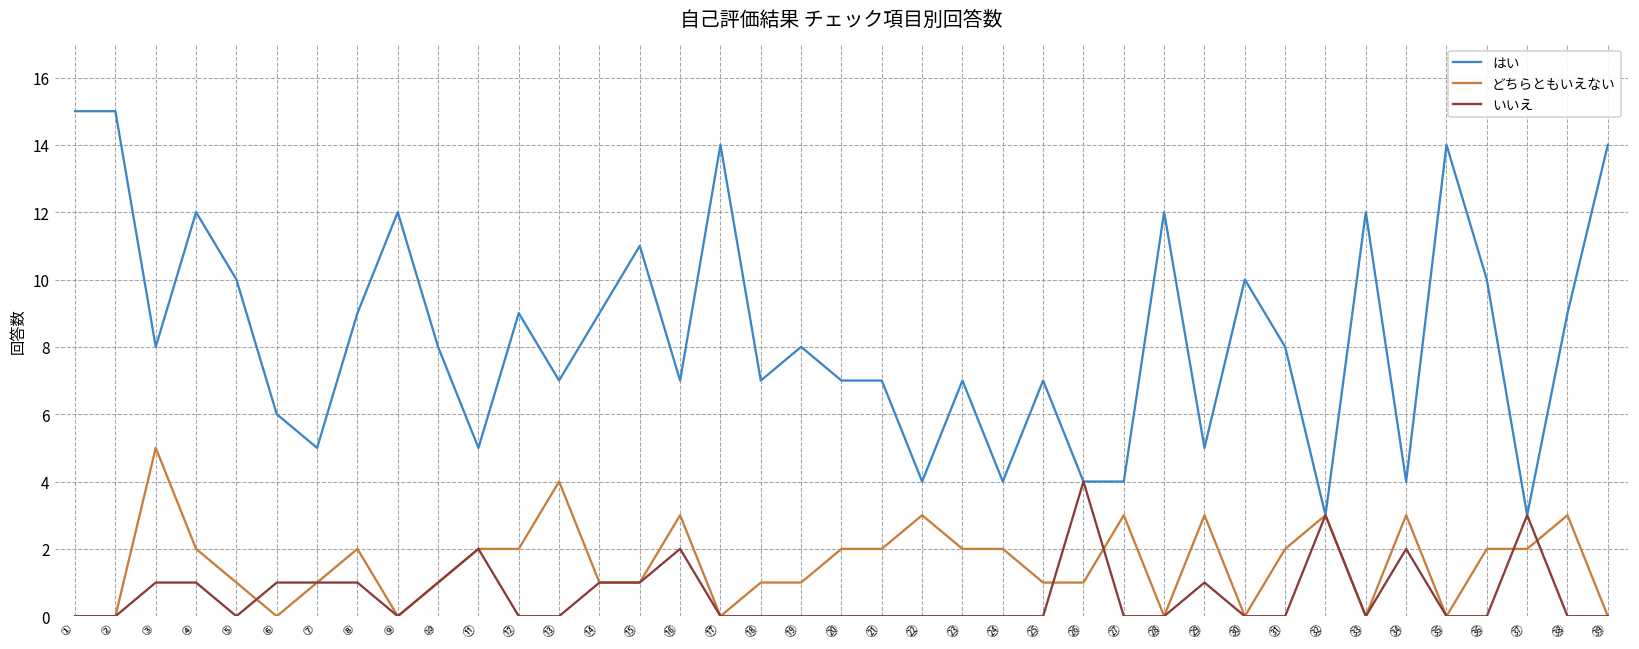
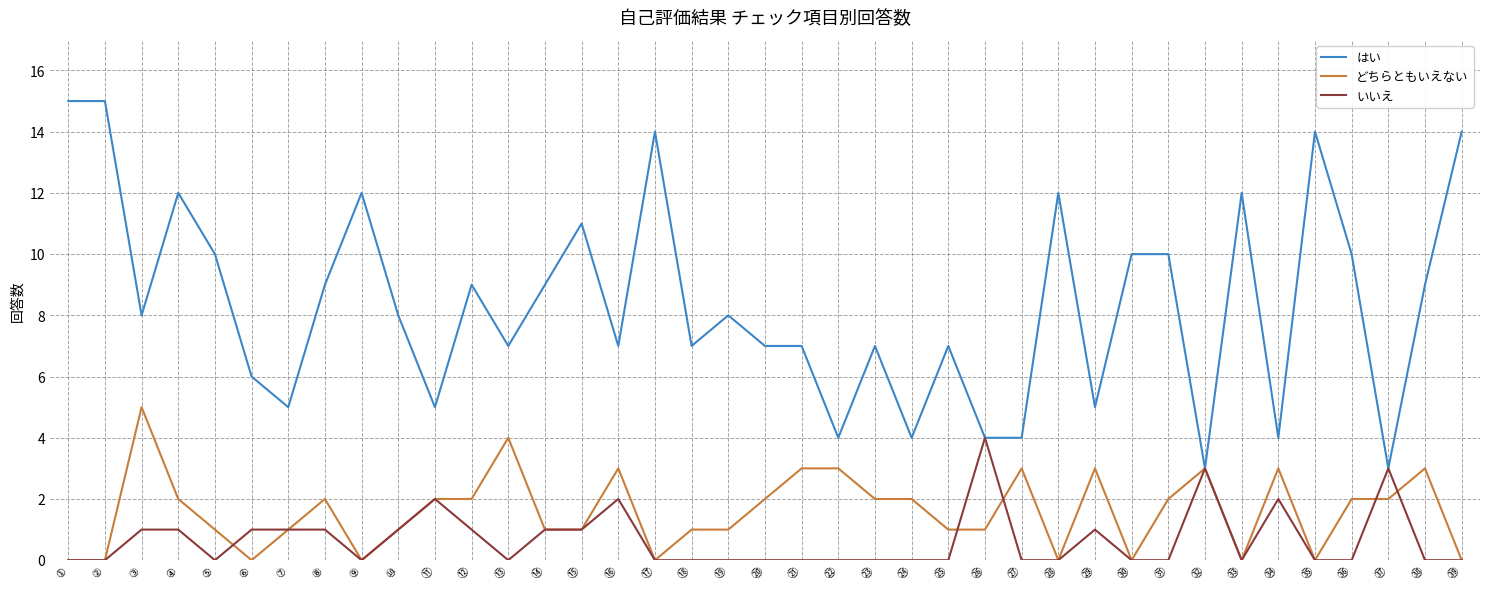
  {
    "はい": {
      "①": 15,
      "②": 15,
      "③": 8,
      "④": 12,
      "⑤": 10,
      "⑥": 6,
      "⑦": 5,
      "⑧": 9,
      "⑨": 12,
      "⑩": 8,
      "⑪": 5,
      "⑫": 9,
      "⑬": 7,
      "⑭": 9,
      "⑮": 11,
      "⑯": 7,
      "⑰": 14,
      "⑱": 7,
      "⑲": 8,
      "⑳": 7,
      "㉑": 7,
      "㉒": 4,
      "㉓": 7,
      "㉔": 4,
      "㉕": 7,
      "㉗": 4,
      "㉘": 12,
      "㉙": 5,
      "㉚": 10,
-     "㉛": 8,
+     "㉛": 10,
      "㉝": 12,
      "㉞": 4,
      "㉟": 14,
      "㊱": 10,
      "㊳": 9,
      "㊴": 14
    },
    "どちらともいえない": {
      "③": 5,
      "④": 2,
      "⑤": 1,
      "⑥": 0,
      "⑧": 2,
      "⑫": 2,
      "⑬": 4,
      "⑯": 3,
      "⑱": 1,
      "⑲": 1,
      "⑳": 2,
-     "㉑": 2,
+     "㉑": 3,
      "㉒": 3,
      "㉓": 2,
      "㉔": 2,
      "㉕": 1,
      "㉖": 1,
      "㉗": 3,
      "㉙": 3,
      "㉛": 2,
      "㉞": 3,
      "㊱": 2,
      "㊲": 2,
      "㊳": 3
    },
    "いいえ": {
      "③": 1,
      "④": 1,
      "⑤": 0,
      "⑥": 1,
      "⑧": 1,
-     "⑫": 0,
+     "⑫": 1,
      "⑬": 0,
      "⑯": 2,
      "⑱": 0,
      "⑲": 0,
      "⑳": 0,
      "㉑": 0,
      "㉒": 0,
      "㉓": 0,
      "㉔": 0,
      "㉕": 0,
      "㉗": 0,
      "㉙": 1,
      "㉛": 0,
      "㉞": 2,
      "㊱": 0,
      "㊳": 0
    }
  }
